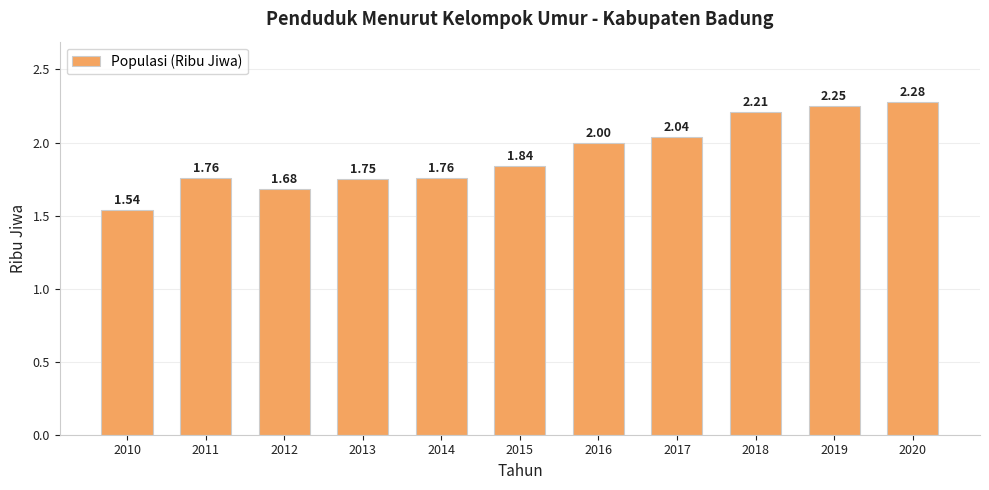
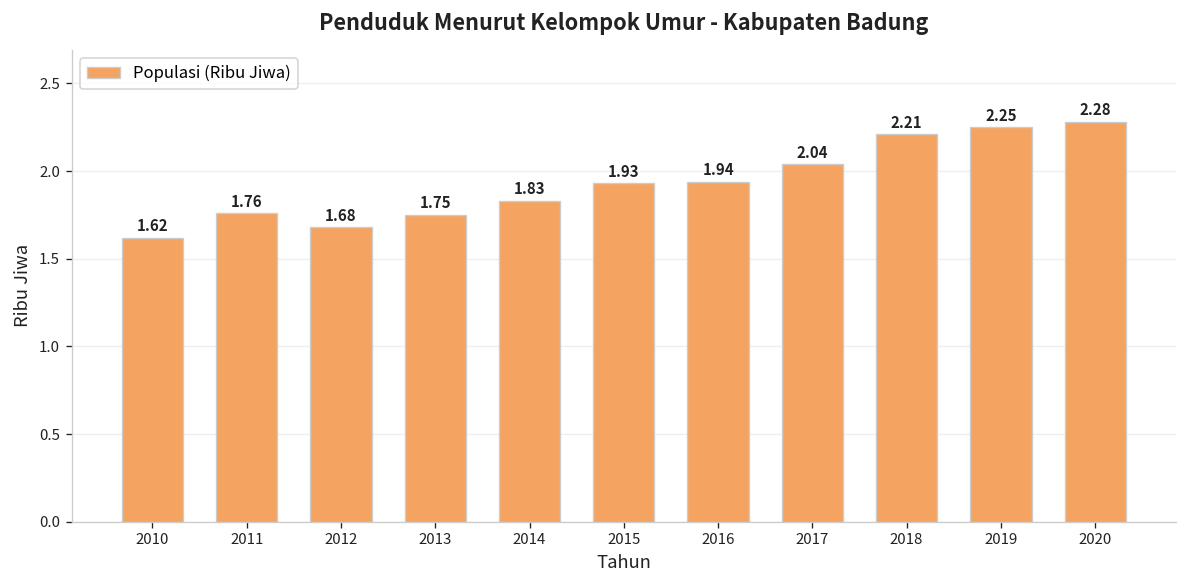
  {
-   "2010": 1.54,
+   "2010": 1.62,
    "2011": 1.76,
    "2012": 1.68,
    "2013": 1.75,
-   "2014": 1.76,
-   "2015": 1.84,
-   "2016": 2.00,
+   "2014": 1.83,
+   "2015": 1.93,
+   "2016": 1.94,
    "2017": 2.04,
    "2018": 2.21,
    "2019": 2.25,
    "2020": 2.28
  }
